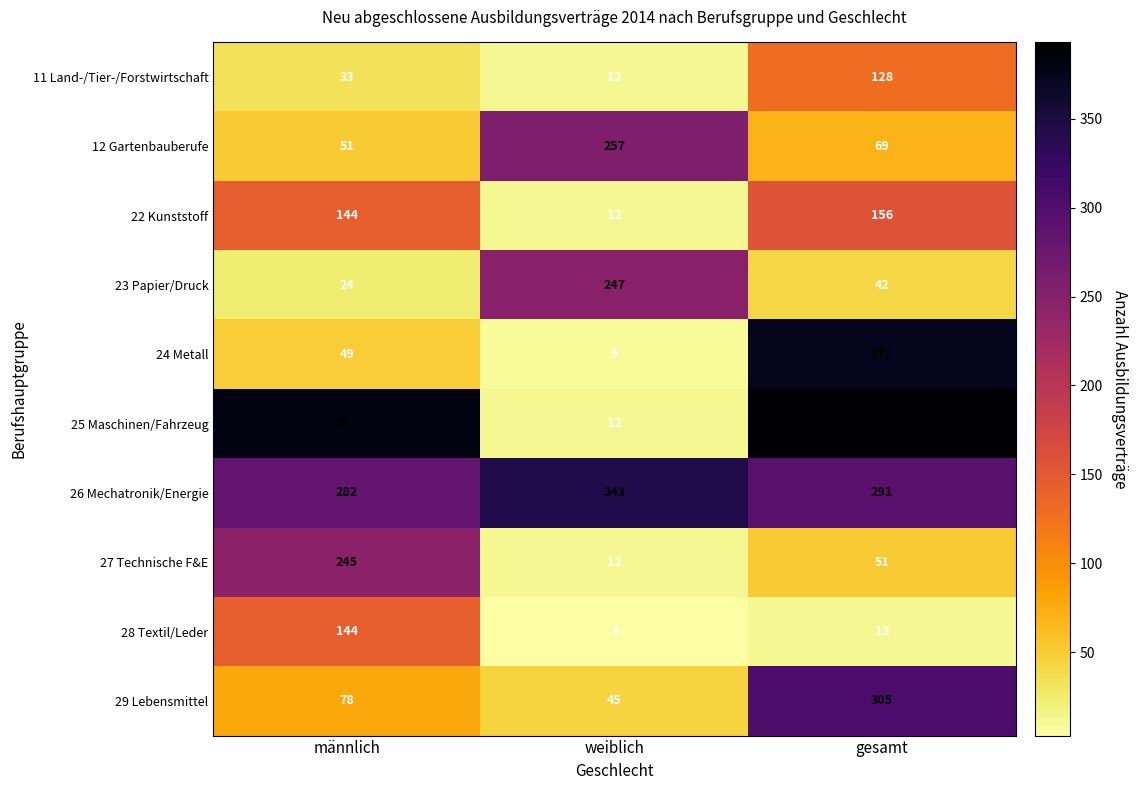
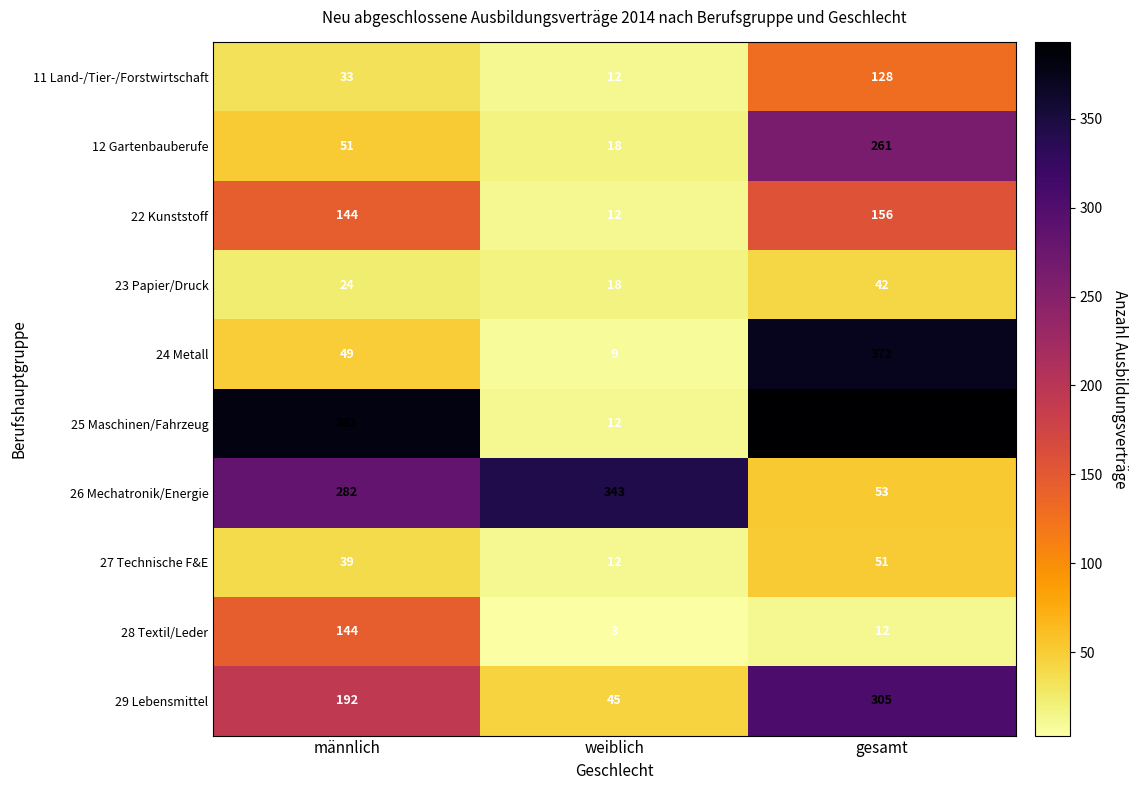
  {
    "11 Land-/Tier-/Forstwirtschaft": {
      "männlich": 33,
      "weiblich": 12,
      "gesamt": 128
    },
    "12 Gartenbauberufe": {
      "männlich": 51,
-     "weiblich": 257,
-     "gesamt": 69
+     "weiblich": 18,
+     "gesamt": 261
    },
    "22 Kunststoff": {
      "männlich": 144,
      "weiblich": 12,
      "gesamt": 156
    },
    "23 Papier/Druck": {
      "männlich": 24,
-     "weiblich": 247,
+     "weiblich": 18,
      "gesamt": 42
    },
    "24 Metall": {
      "männlich": 49,
      "weiblich": 9
    },
    "25 Maschinen/Fahrzeug": {
      "weiblich": 12
    },
    "26 Mechatronik/Energie": {
      "männlich": 282,
      "weiblich": 343,
-     "gesamt": 291
+     "gesamt": 53
    },
    "27 Technische F&E": {
-     "männlich": 245,
+     "männlich": 39,
      "weiblich": 12,
      "gesamt": 51
    },
    "28 Textil/Leder": {
      "männlich": 144,
      "weiblich": 3,
      "gesamt": 12
    },
    "29 Lebensmittel": {
-     "männlich": 78,
+     "männlich": 192,
      "weiblich": 45,
      "gesamt": 305
    }
  }
